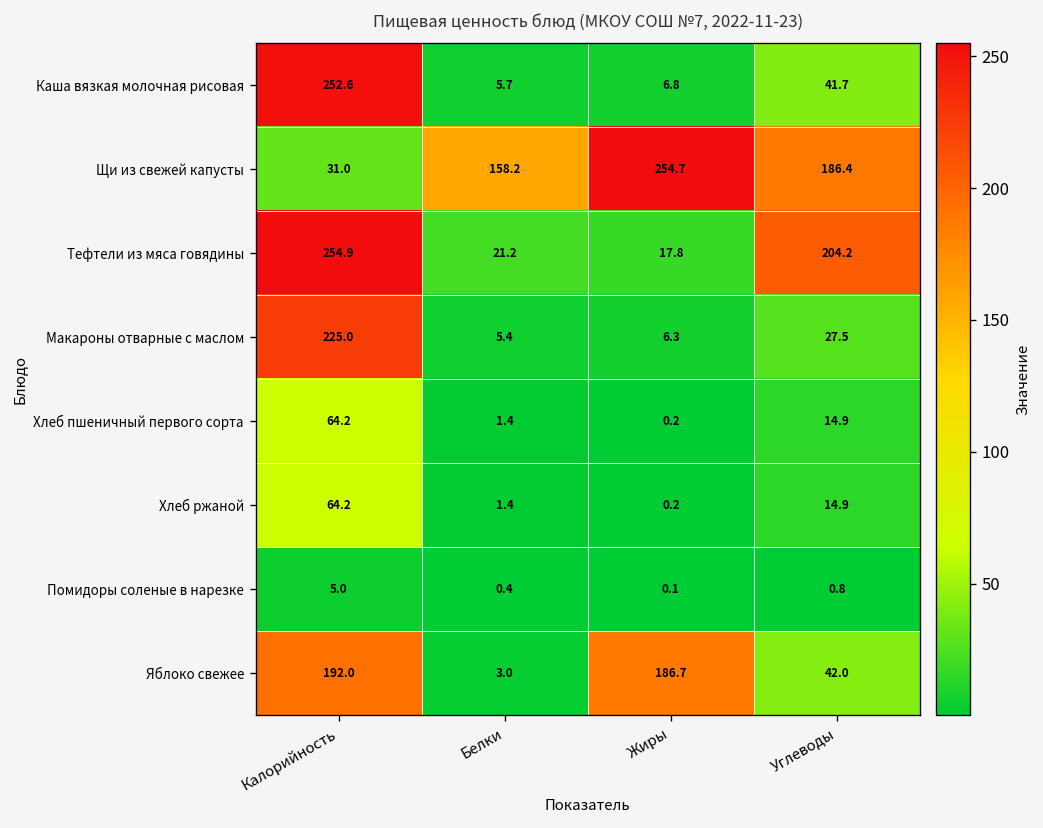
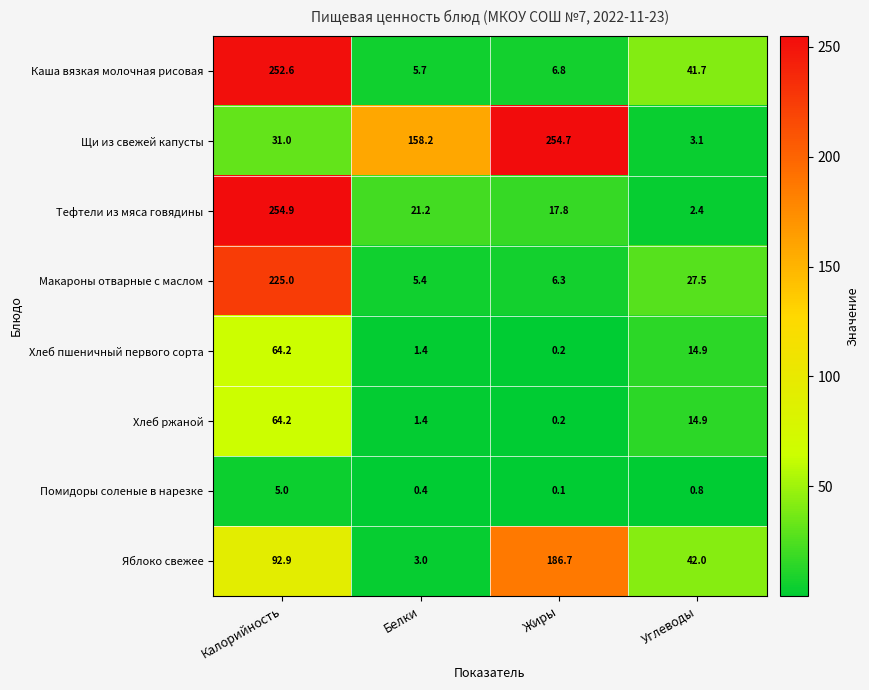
  {
    "Каша вязкая молочная рисовая": {
      "Калорийность": 252.6,
      "Белки": 5.7,
      "Жиры": 6.8,
      "Углеводы": 41.7
    },
    "Щи из свежей капусты": {
      "Калорийность": 31.0,
      "Белки": 158.2,
      "Жиры": 254.7,
-     "Углеводы": 186.4
+     "Углеводы": 3.1
    },
    "Тефтели из мяса говядины": {
      "Калорийность": 254.9,
      "Белки": 21.2,
      "Жиры": 17.8,
-     "Углеводы": 204.2
+     "Углеводы": 2.4
    },
    "Макароны отварные с маслом": {
      "Калорийность": 225.0,
      "Белки": 5.4,
      "Жиры": 6.3,
      "Углеводы": 27.5
    },
    "Хлеб пшеничный первого сорта": {
      "Калорийность": 64.2,
      "Белки": 1.4,
      "Жиры": 0.2,
      "Углеводы": 14.9
    },
    "Хлеб ржаной": {
      "Калорийность": 64.2,
      "Белки": 1.4,
      "Жиры": 0.2,
      "Углеводы": 14.9
    },
    "Помидоры соленые в нарезке": {
      "Калорийность": 5.0,
      "Белки": 0.4,
      "Жиры": 0.1,
      "Углеводы": 0.8
    },
    "Яблоко свежее": {
-     "Калорийность": 192.0,
+     "Калорийность": 92.9,
      "Белки": 3.0,
      "Жиры": 186.7,
      "Углеводы": 42.0
    }
  }
